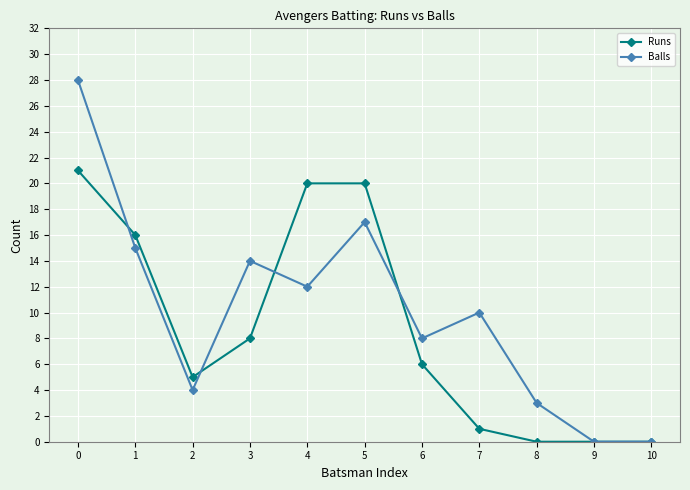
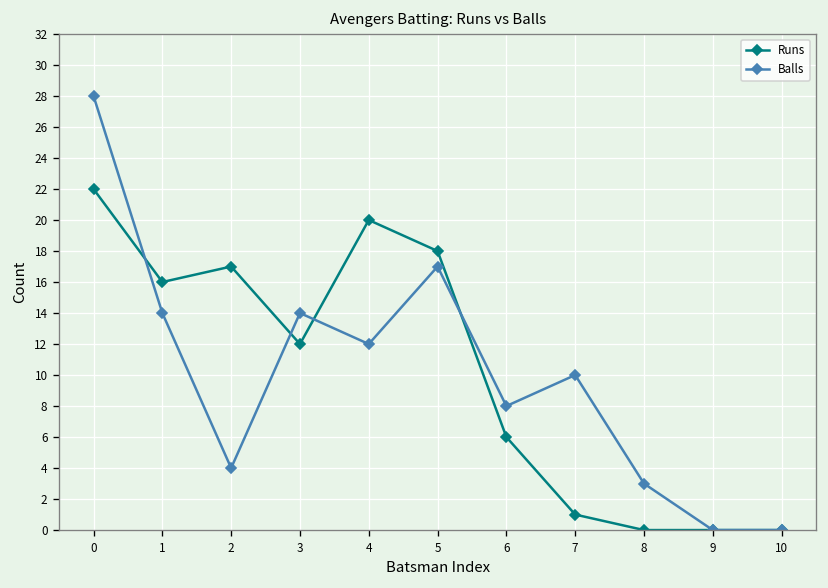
  {
    "Runs": {
-     "0": 21,
+     "0": 22,
      "1": 16,
-     "2": 5,
-     "3": 8,
+     "2": 17,
+     "3": 12,
      "4": 20,
-     "5": 20,
+     "5": 18,
      "6": 6,
      "7": 1,
      "8": 0
    },
    "Balls": {
      "0": 28,
-     "1": 15,
+     "1": 14,
      "2": 4,
      "3": 14,
      "4": 12,
      "5": 17,
      "6": 8,
      "7": 10,
      "8": 3
    }
  }
